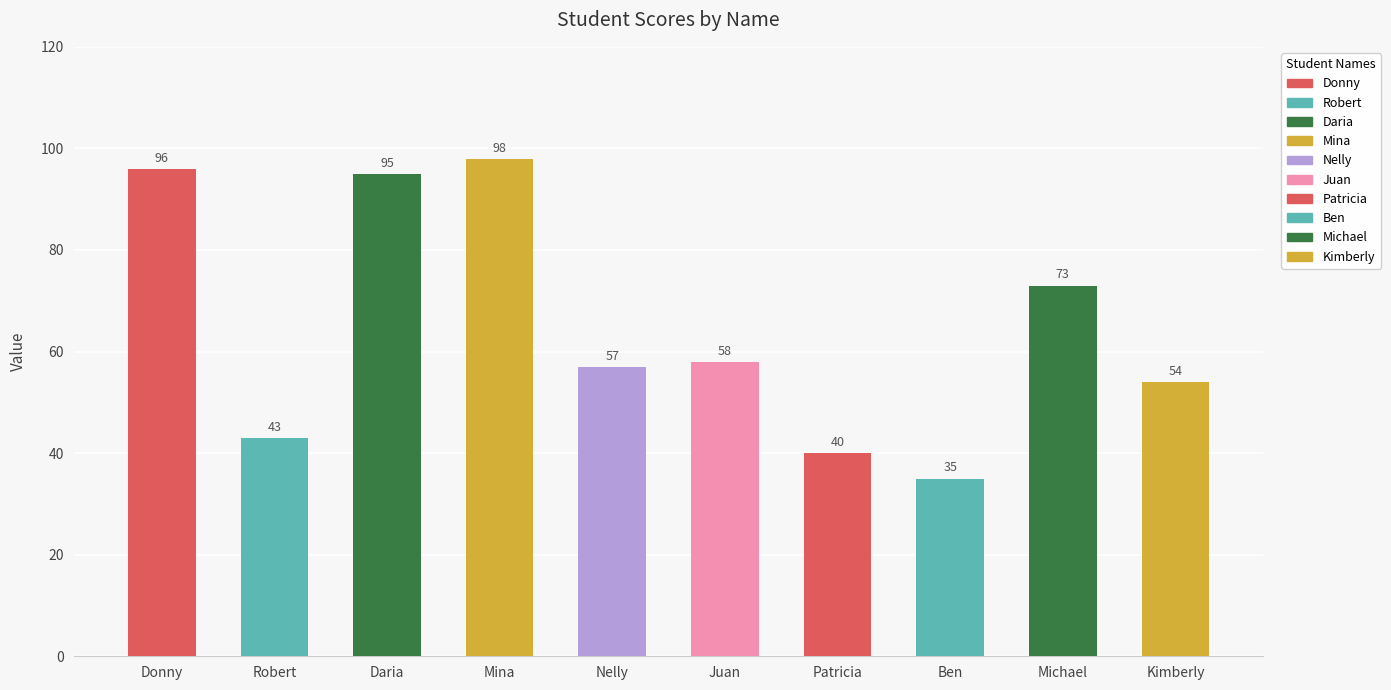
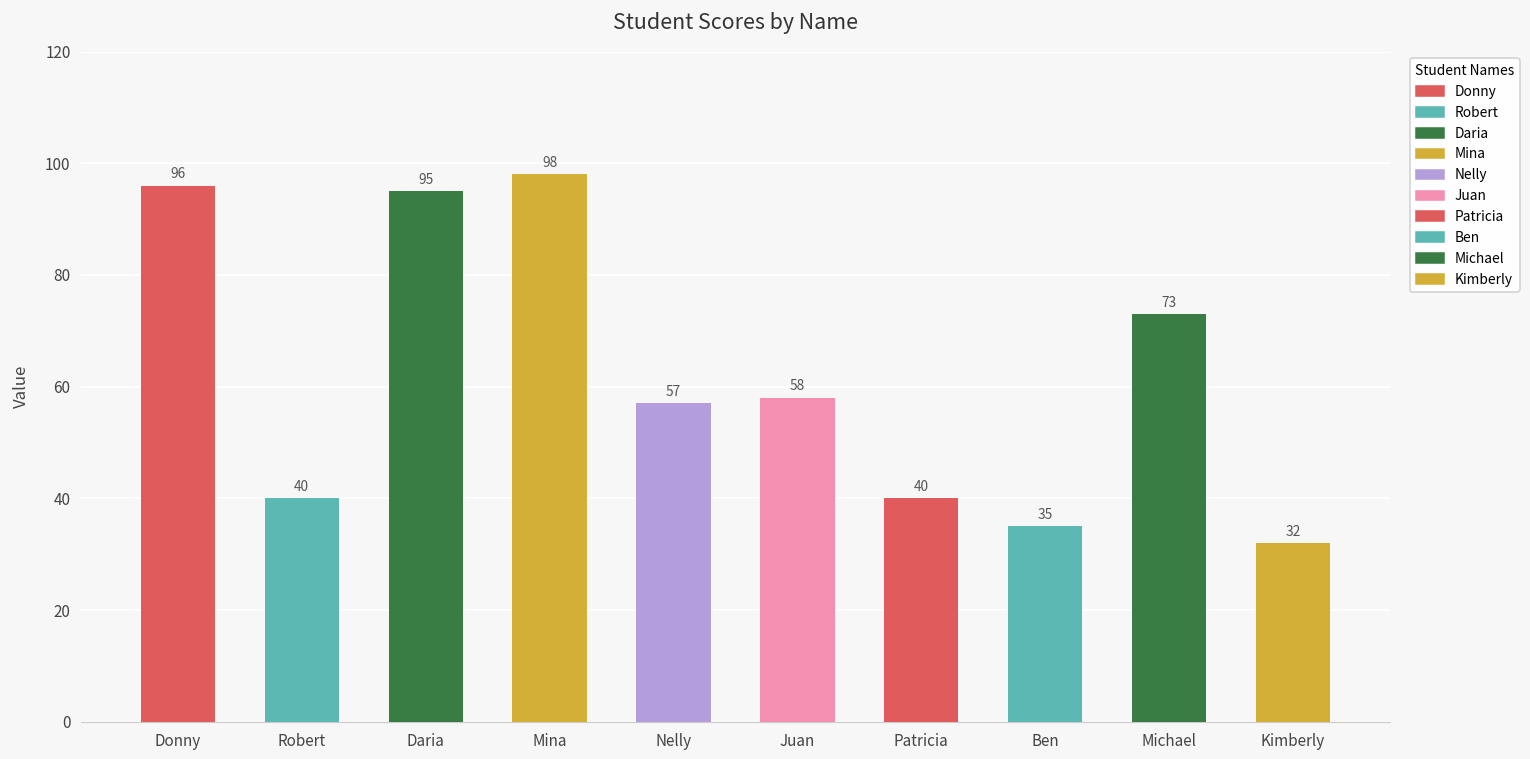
  {
    "Donny": 96,
-   "Robert": 43,
+   "Robert": 40,
    "Daria": 95,
    "Mina": 98,
    "Nelly": 57,
    "Juan": 58,
    "Patricia": 40,
    "Ben": 35,
    "Michael": 73,
-   "Kimberly": 54
+   "Kimberly": 32
  }
